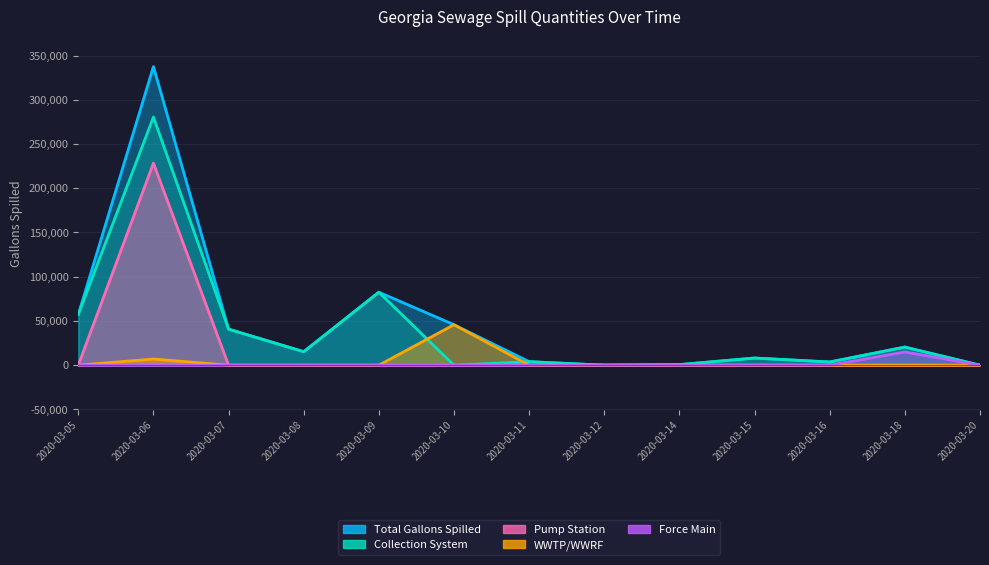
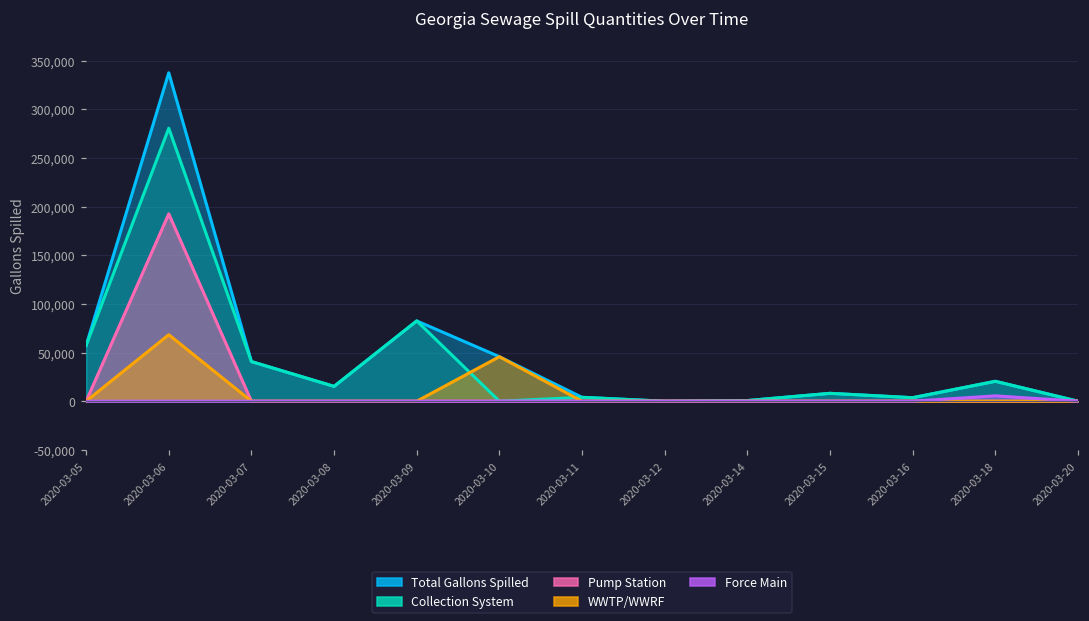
  {
    "Pump Station": {
-     "2020-03-06": "230,000"
+     "2020-03-06": "190,000"
    },
    "WWTP/WWRF": {
-     "2020-03-06": "10,000"
+     "2020-03-06": "70,000"
    },
    "Force Main": {
      "2020-03-06": "0",
-     "2020-03-18": "20,000"
+     "2020-03-18": "10,000"
    }
  }
